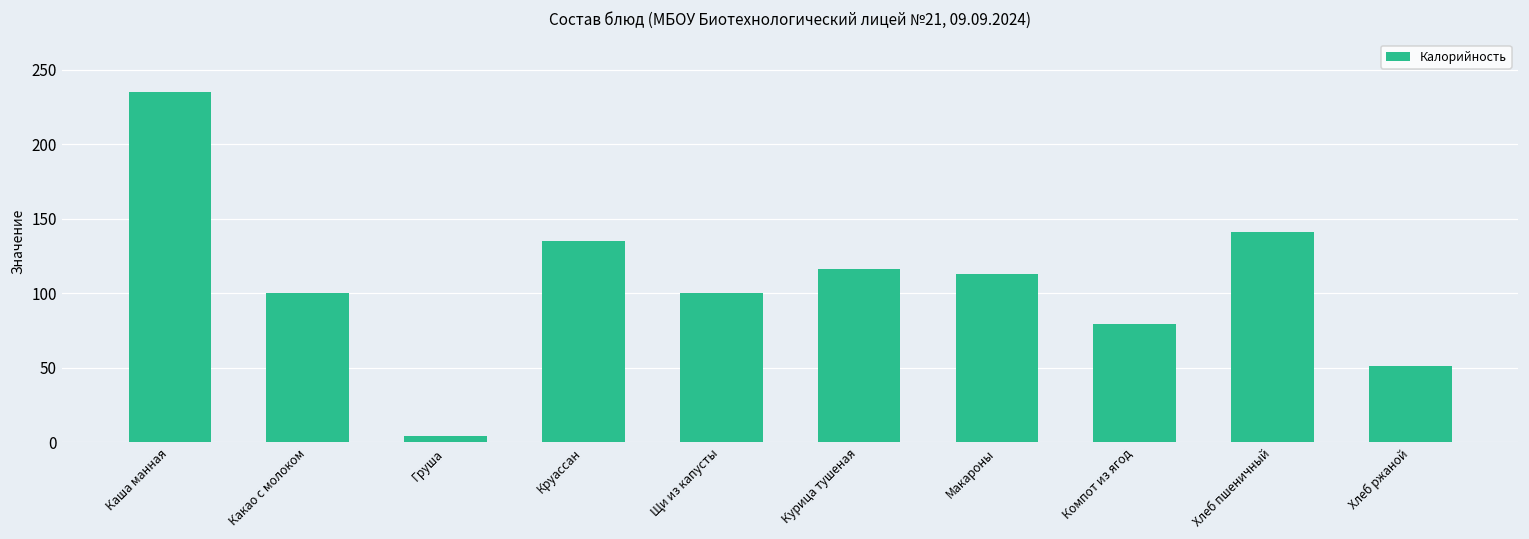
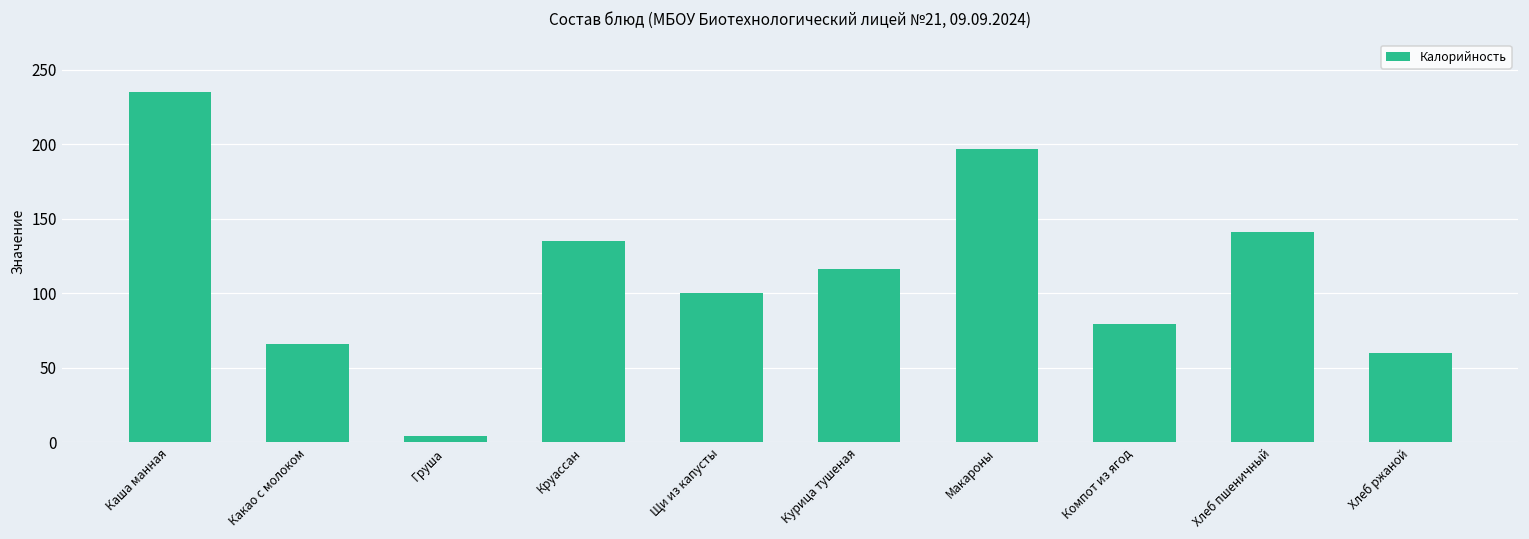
  {
    "Каша манная": 235,
-   "Какао с молоком": 100,
+   "Какао с молоком": 66,
    "Груша": 4,
    "Круассан": 135,
    "Щи из капусты": 100,
    "Курица тушеная": 116,
-   "Макароны": 113,
+   "Макароны": 197,
    "Компот из ягод": 79,
    "Хлеб пшеничный": 141,
-   "Хлеб ржаной": 51
+   "Хлеб ржаной": 60
  }
